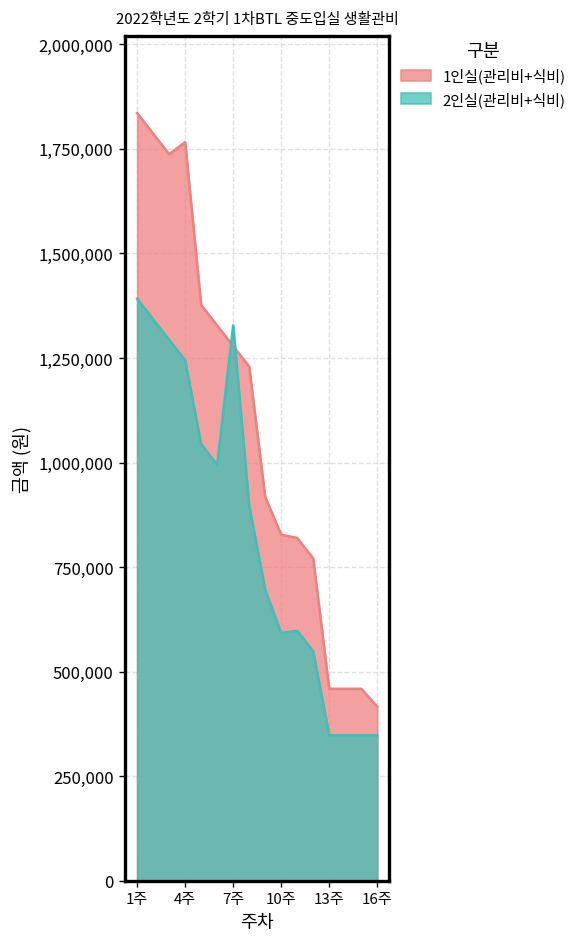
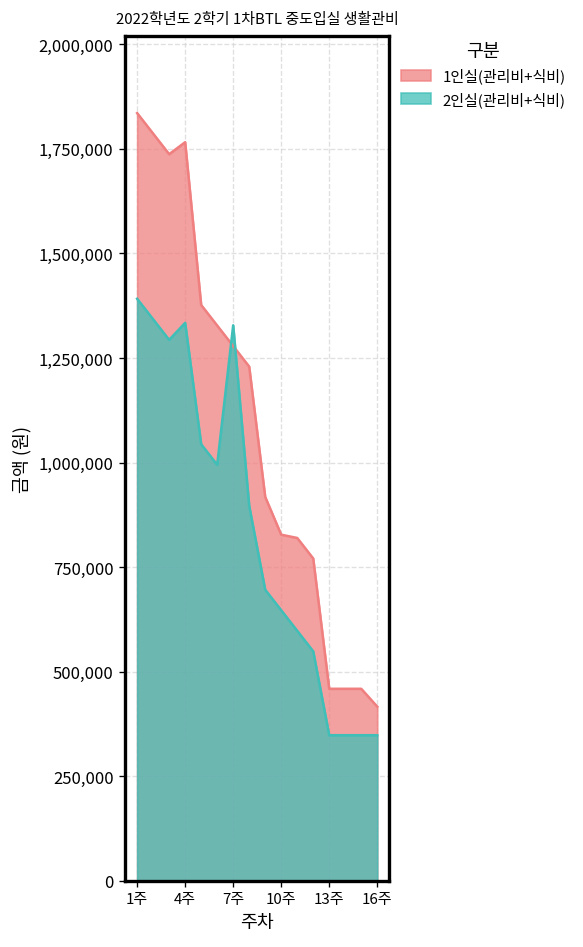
  {
    "1인실(관리비+식비)": {
      "1주": "1,840,000",
      "4주": "1,770,000",
      "7주": "1,280,000",
      "10주": "830,000",
      "13주": "460,000",
      "16주": "420,000"
    },
    "2인실(관리비+식비)": {
      "1주": "1,390,000",
-     "4주": "1,240,000",
+     "4주": "1,330,000",
      "7주": "1,330,000",
-     "10주": "590,000",
+     "10주": "650,000",
      "13주": "350,000",
      "16주": "350,000"
    }
  }
